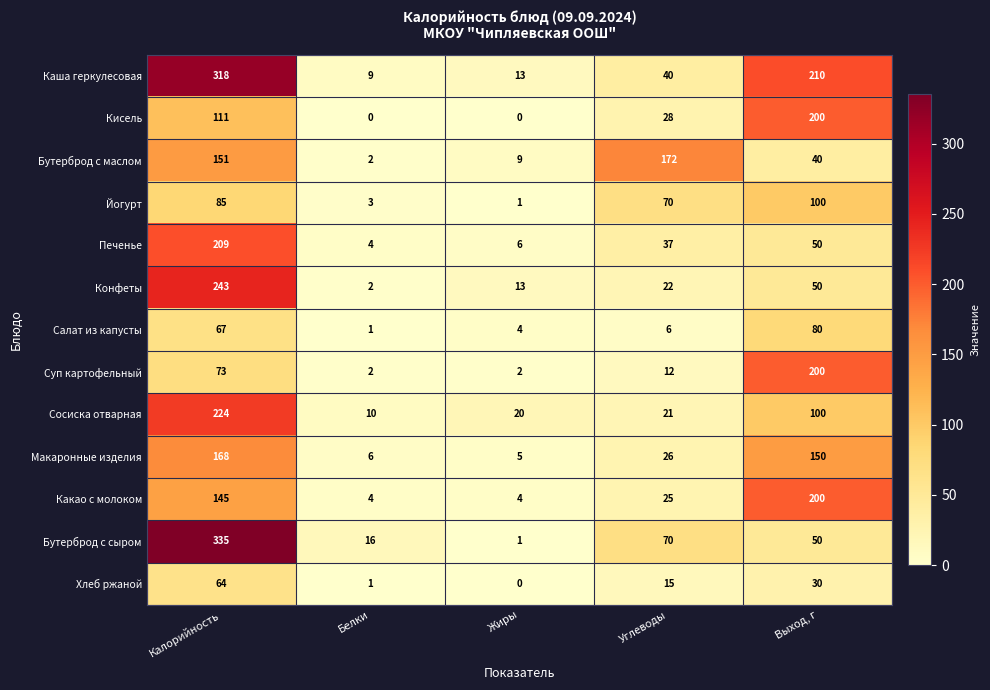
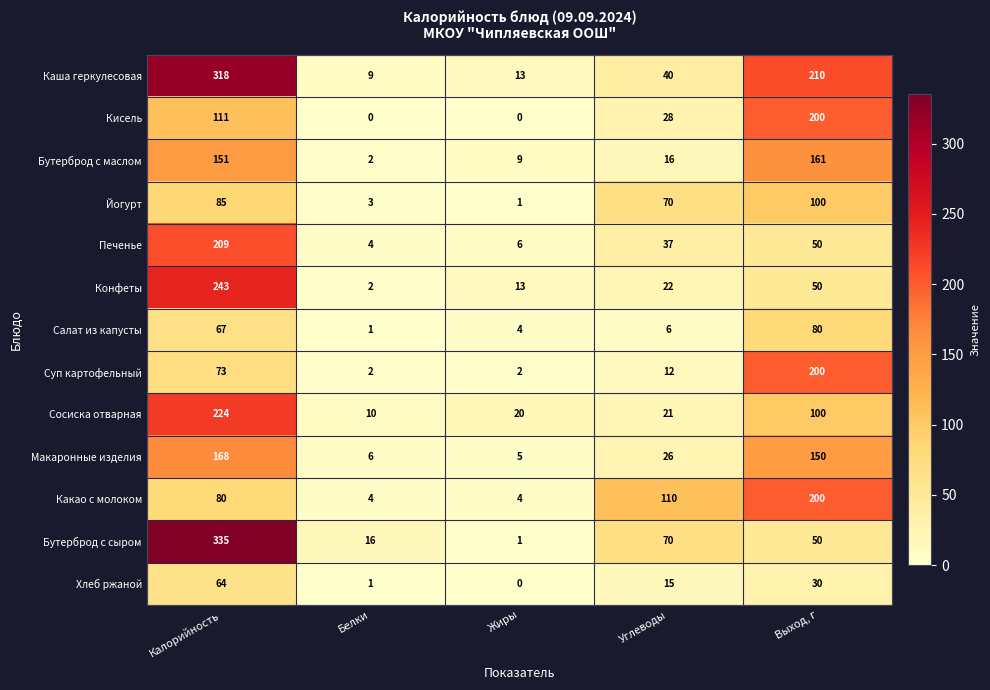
  {
    "Каша геркулесовая": {
      "Калорийность": 318,
      "Белки": 9,
      "Жиры": 13,
      "Углеводы": 40,
      "Выход, г": 210
    },
    "Кисель": {
      "Калорийность": 111,
      "Белки": 0,
      "Жиры": 0,
      "Углеводы": 28,
      "Выход, г": 200
    },
    "Бутерброд с маслом": {
      "Калорийность": 151,
      "Белки": 2,
      "Жиры": 9,
-     "Углеводы": 172,
-     "Выход, г": 40
+     "Углеводы": 16,
+     "Выход, г": 161
    },
    "Йогурт": {
      "Калорийность": 85,
      "Белки": 3,
      "Жиры": 1,
      "Углеводы": 70,
      "Выход, г": 100
    },
    "Печенье": {
      "Калорийность": 209,
      "Белки": 4,
      "Жиры": 6,
      "Углеводы": 37,
      "Выход, г": 50
    },
    "Конфеты": {
      "Калорийность": 243,
      "Белки": 2,
      "Жиры": 13,
      "Углеводы": 22,
      "Выход, г": 50
    },
    "Салат из капусты": {
      "Калорийность": 67,
      "Белки": 1,
      "Жиры": 4,
      "Углеводы": 6,
      "Выход, г": 80
    },
    "Суп картофельный": {
      "Калорийность": 73,
      "Белки": 2,
      "Жиры": 2,
      "Углеводы": 12,
      "Выход, г": 200
    },
    "Сосиска отварная": {
      "Калорийность": 224,
      "Белки": 10,
      "Жиры": 20,
      "Углеводы": 21,
      "Выход, г": 100
    },
    "Макаронные изделия": {
      "Калорийность": 168,
      "Белки": 6,
      "Жиры": 5,
      "Углеводы": 26,
      "Выход, г": 150
    },
    "Какао с молоком": {
-     "Калорийность": 145,
+     "Калорийность": 80,
      "Белки": 4,
      "Жиры": 4,
-     "Углеводы": 25,
+     "Углеводы": 110,
      "Выход, г": 200
    },
    "Бутерброд с сыром": {
      "Калорийность": 335,
      "Белки": 16,
      "Жиры": 1,
      "Углеводы": 70,
      "Выход, г": 50
    },
    "Хлеб ржаной": {
      "Калорийность": 64,
      "Белки": 1,
      "Жиры": 0,
      "Углеводы": 15,
      "Выход, г": 30
    }
  }
